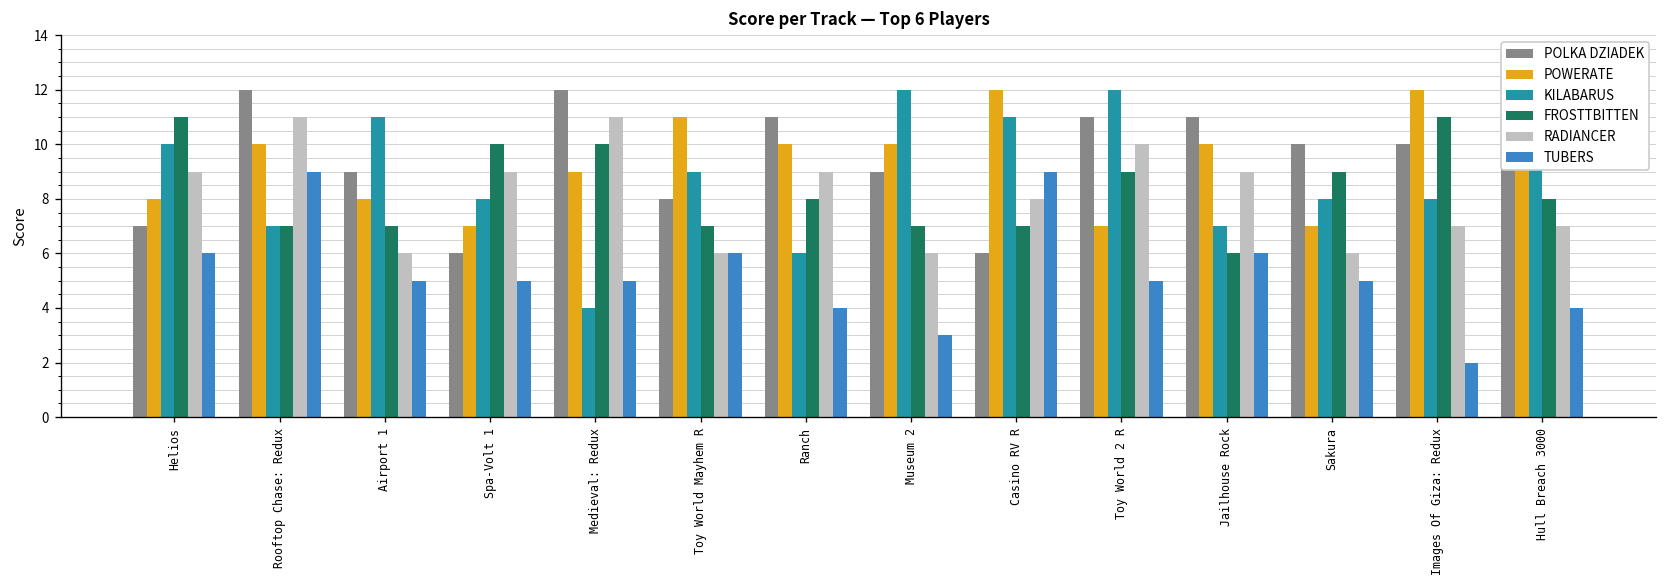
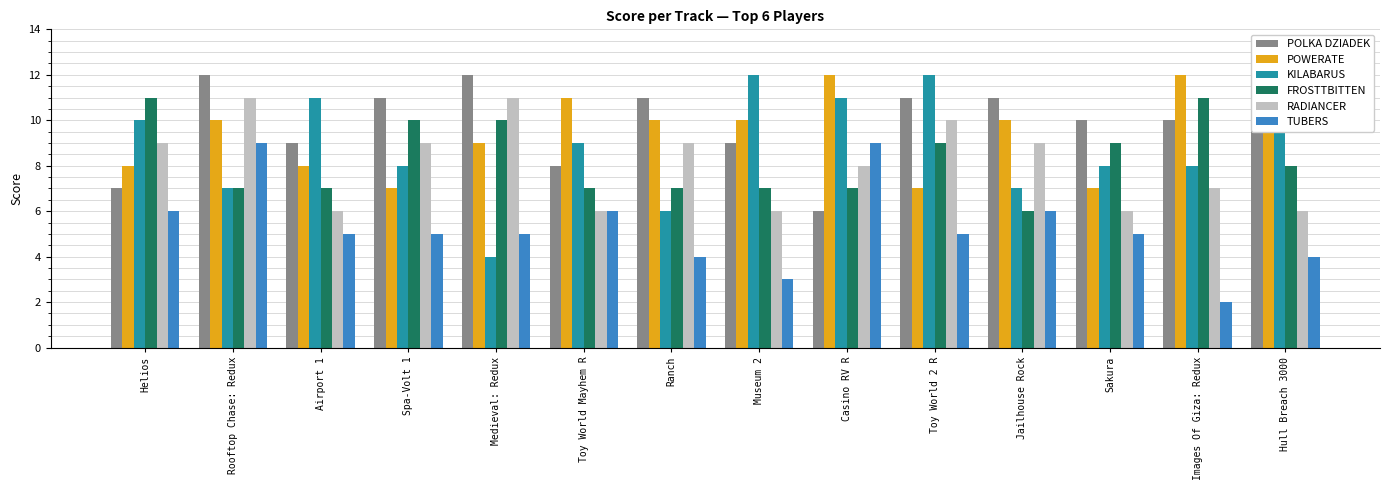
  {
    "POLKA DZIADEK": {
      "Helios": 7,
      "Rooftop Chase: Redux": 12,
      "Airport 1": 9,
-     "Spa-Volt 1": 6,
+     "Spa-Volt 1": 11,
      "Medieval: Redux": 12,
      "Toy World Mayhem R": 8,
      "Ranch": 11,
      "Museum 2": 9,
      "Casino RV R": 6,
      "Toy World 2 R": 11,
      "Jailhouse Rock": 11,
      "Sakura": 10,
      "Images Of Giza: Redux": 10
    },
    "POWERATE": {
      "Helios": 8,
      "Rooftop Chase: Redux": 10,
      "Airport 1": 8,
      "Spa-Volt 1": 7,
      "Medieval: Redux": 9,
      "Toy World Mayhem R": 11,
      "Ranch": 10,
      "Museum 2": 10,
      "Casino RV R": 12,
      "Toy World 2 R": 7,
      "Jailhouse Rock": 10,
      "Sakura": 7,
      "Images Of Giza: Redux": 12
    },
    "FROSTTBITTEN": {
      "Helios": 11,
      "Rooftop Chase: Redux": 7,
      "Airport 1": 7,
      "Spa-Volt 1": 10,
      "Medieval: Redux": 10,
      "Toy World Mayhem R": 7,
-     "Ranch": 8,
+     "Ranch": 7,
      "Museum 2": 7,
      "Casino RV R": 7,
      "Toy World 2 R": 9,
      "Jailhouse Rock": 6,
      "Sakura": 9,
      "Images Of Giza: Redux": 11,
      "Hull Breach 3000": 8
    },
    "RADIANCER": {
      "Helios": 9,
      "Rooftop Chase: Redux": 11,
      "Airport 1": 6,
      "Spa-Volt 1": 9,
      "Medieval: Redux": 11,
      "Toy World Mayhem R": 6,
      "Ranch": 9,
      "Museum 2": 6,
      "Casino RV R": 8,
      "Toy World 2 R": 10,
      "Jailhouse Rock": 9,
      "Sakura": 6,
      "Images Of Giza: Redux": 7,
-     "Hull Breach 3000": 7
+     "Hull Breach 3000": 6
    }
  }
